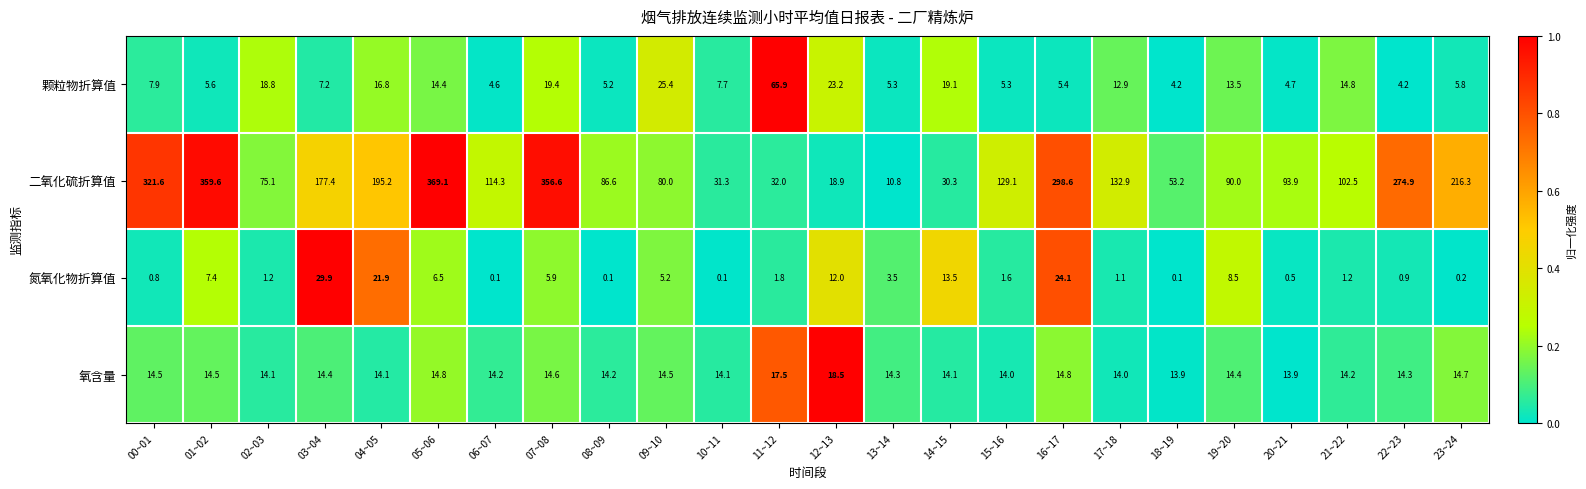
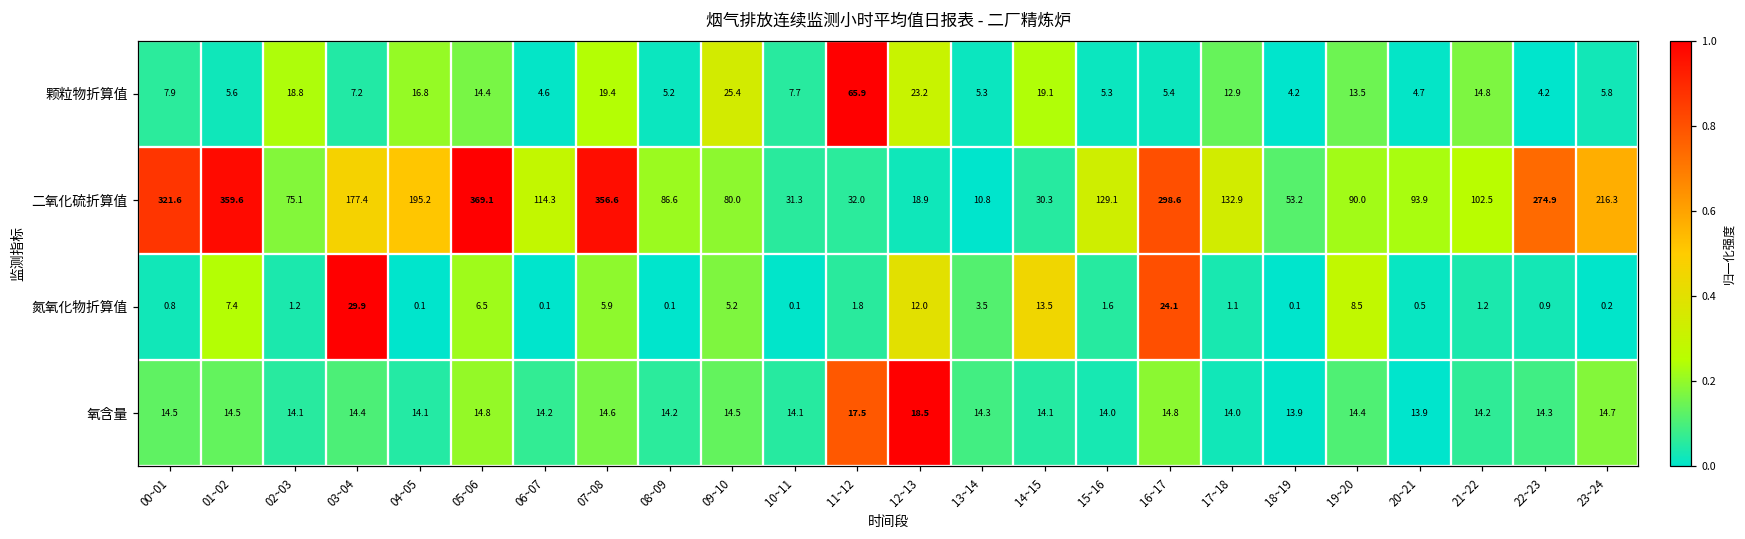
  {
    "颗粒物折算值": {
      "00~01": 7.9,
      "01~02": 5.6,
      "02~03": 18.8,
      "03~04": 7.2,
      "04~05": 16.8,
      "05~06": 14.4,
      "06~07": 4.6,
      "07~08": 19.4,
      "08~09": 5.2,
      "09~10": 25.4,
      "10~11": 7.7,
      "11~12": 65.9,
      "12~13": 23.2,
      "13~14": 5.3,
      "14~15": 19.1,
      "15~16": 5.3,
      "16~17": 5.4,
      "17~18": 12.9,
      "18~19": 4.2,
      "19~20": 13.5,
      "20~21": 4.7,
      "21~22": 14.8,
      "22~23": 4.2,
      "23~24": 5.8
    },
    "二氧化硫折算值": {
      "00~01": 321.6,
      "01~02": 359.6,
      "02~03": 75.1,
      "03~04": 177.4,
      "04~05": 195.2,
      "05~06": 369.1,
      "06~07": 114.3,
      "07~08": 356.6,
      "08~09": 86.6,
      "09~10": 80.0,
      "10~11": 31.3,
      "11~12": 32.0,
      "12~13": 18.9,
      "13~14": 10.8,
      "14~15": 30.3,
      "15~16": 129.1,
      "16~17": 298.6,
      "17~18": 132.9,
      "18~19": 53.2,
      "19~20": 90.0,
      "20~21": 93.9,
      "21~22": 102.5,
      "22~23": 274.9,
      "23~24": 216.3
    },
    "氮氧化物折算值": {
      "00~01": 0.8,
      "01~02": 7.4,
      "02~03": 1.2,
      "03~04": 29.9,
-     "04~05": 21.9,
+     "04~05": 0.1,
      "05~06": 6.5,
      "06~07": 0.1,
      "07~08": 5.9,
      "08~09": 0.1,
      "09~10": 5.2,
      "10~11": 0.1,
      "11~12": 1.8,
      "12~13": 12.0,
      "13~14": 3.5,
      "14~15": 13.5,
      "15~16": 1.6,
      "16~17": 24.1,
      "17~18": 1.1,
      "18~19": 0.1,
      "19~20": 8.5,
      "20~21": 0.5,
      "21~22": 1.2,
      "22~23": 0.9,
      "23~24": 0.2
    },
    "氧含量": {
      "00~01": 14.5,
      "01~02": 14.5,
      "02~03": 14.1,
      "03~04": 14.4,
      "04~05": 14.1,
      "05~06": 14.8,
      "06~07": 14.2,
      "07~08": 14.6,
      "08~09": 14.2,
      "09~10": 14.5,
      "10~11": 14.1,
      "11~12": 17.5,
      "12~13": 18.5,
      "13~14": 14.3,
      "14~15": 14.1,
      "15~16": 14.0,
      "16~17": 14.8,
      "17~18": 14.0,
      "18~19": 13.9,
      "19~20": 14.4,
      "20~21": 13.9,
      "21~22": 14.2,
      "22~23": 14.3,
      "23~24": 14.7
    }
  }
